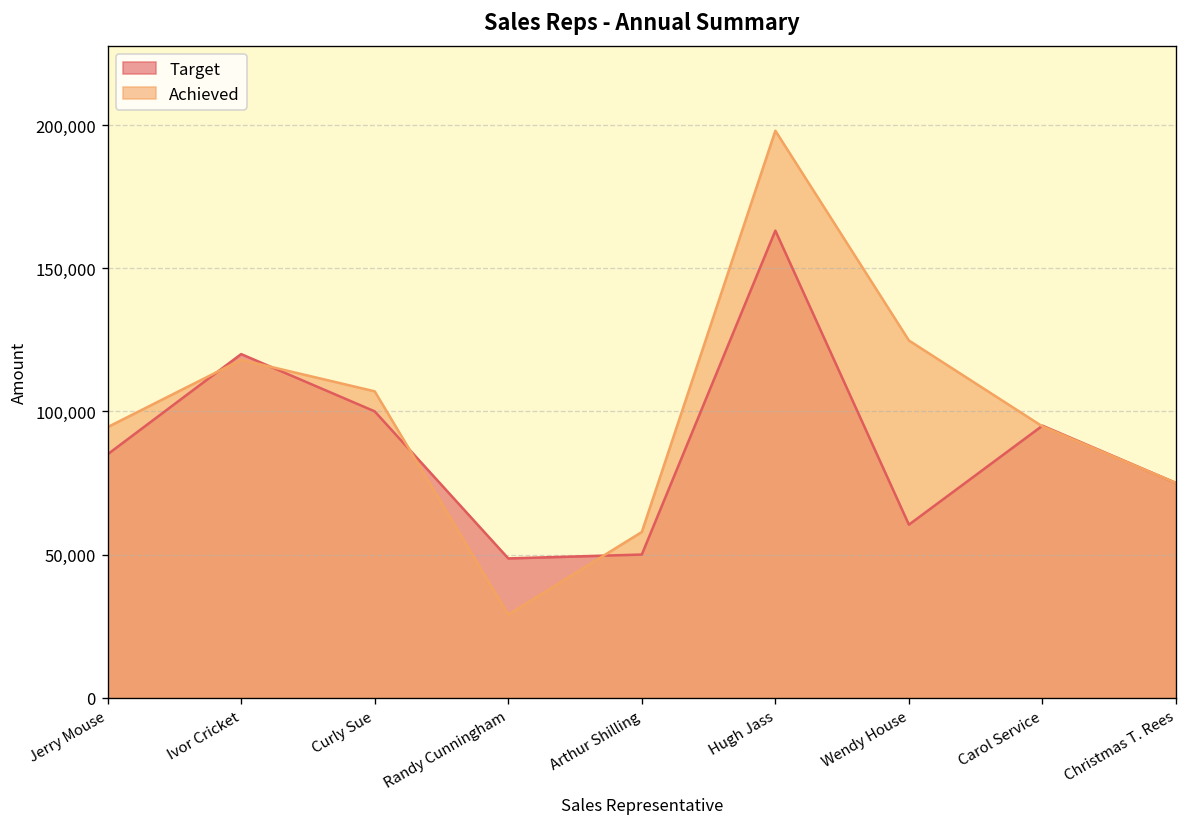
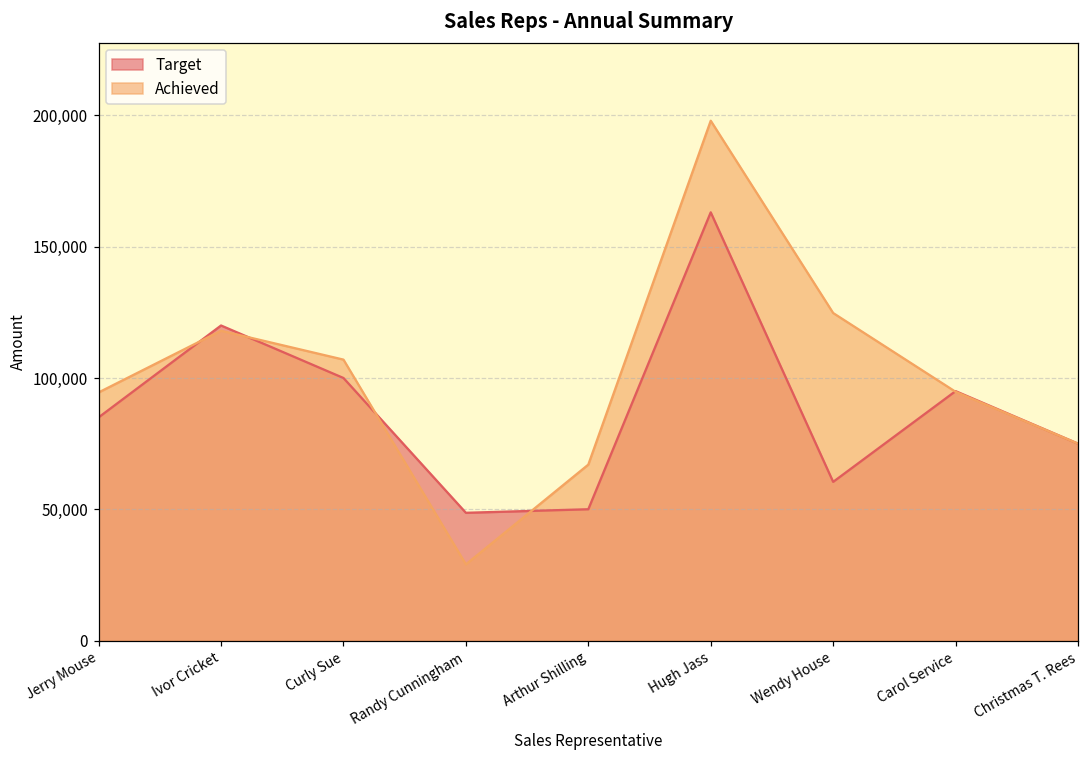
  {
    "Target": {
      "Jerry Mouse": "85,000",
      "Ivor Cricket": "120,000",
      "Curly Sue": "100,000",
      "Randy Cunningham": "49,000",
      "Arthur Shilling": "50,000",
      "Hugh Jass": "163,000",
      "Wendy House": "60,000"
    },
    "Achieved": {
      "Jerry Mouse": "95,000",
      "Ivor Cricket": "118,000",
      "Curly Sue": "107,000",
      "Randy Cunningham": "29,000",
-     "Arthur Shilling": "58,000",
+     "Arthur Shilling": "67,000",
      "Hugh Jass": "198,000",
      "Wendy House": "125,000"
    }
  }
